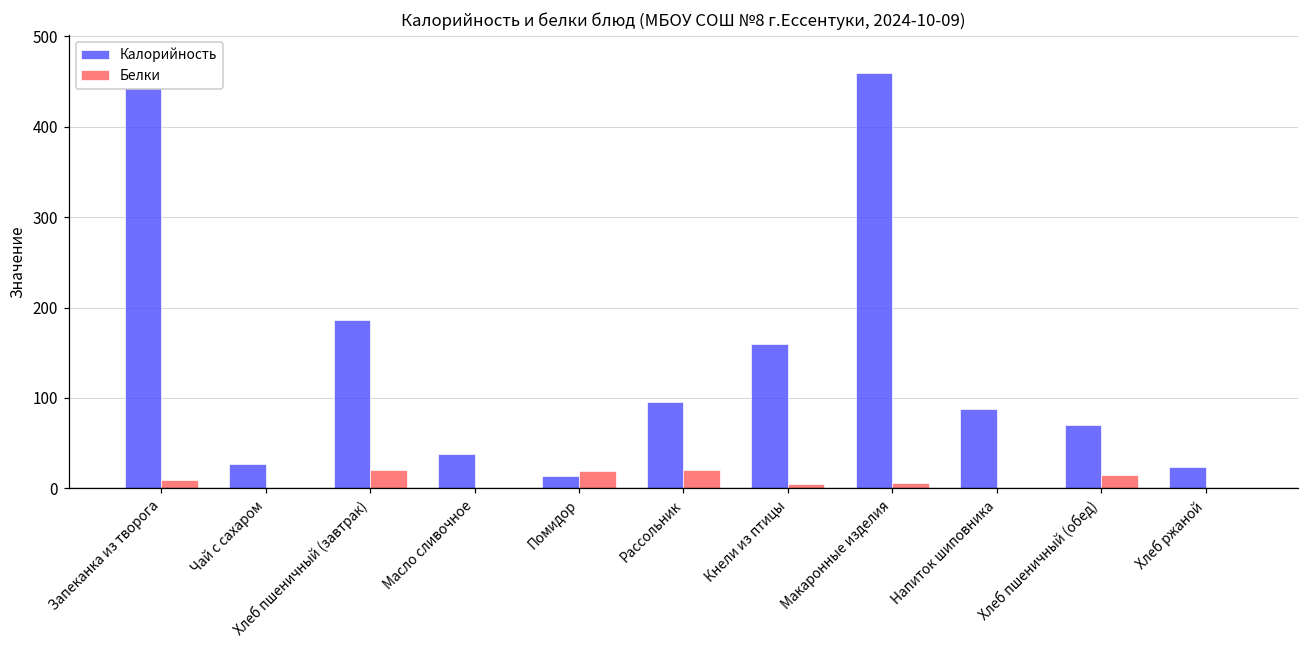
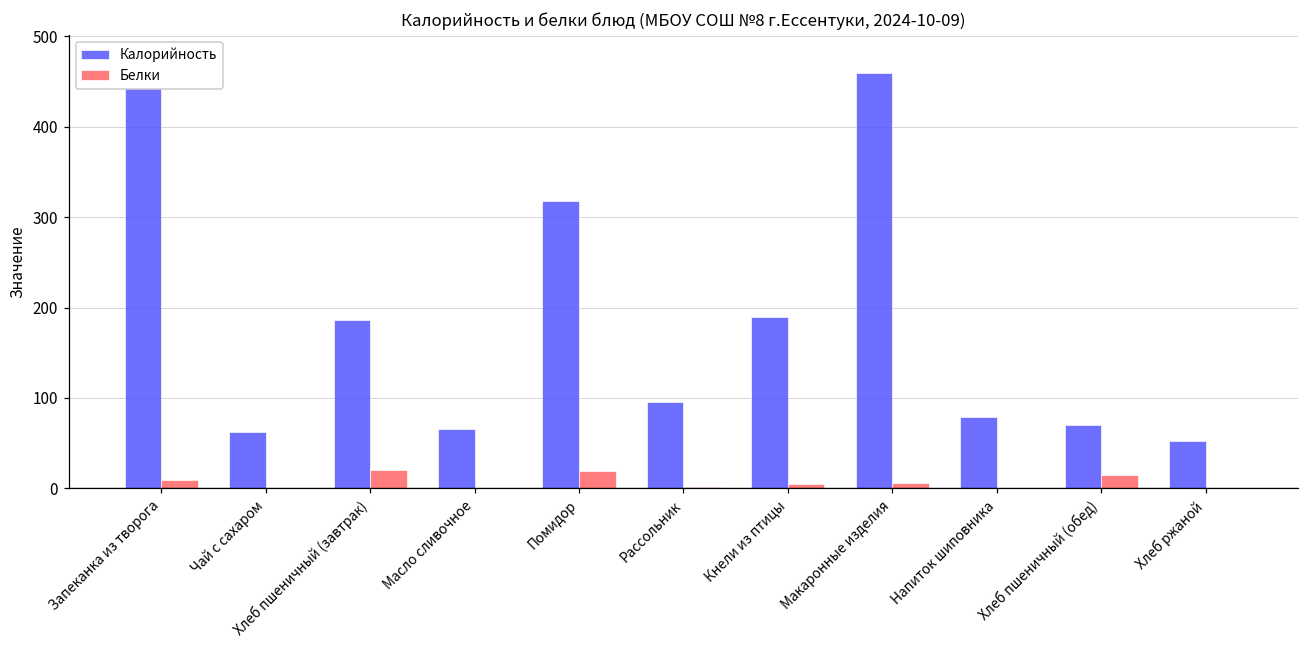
  {
    "Калорийность": {
-     "Чай с сахаром": 30,
+     "Чай с сахаром": 60,
      "Хлеб пшеничный (завтрак)": 190,
-     "Масло сливочное": 40,
-     "Помидор": 10,
+     "Масло сливочное": 70,
+     "Помидор": 320,
      "Рассольник": 100,
-     "Кнели из птицы": 160,
+     "Кнели из птицы": 190,
      "Макаронные изделия": 460,
-     "Напиток шиповника": 90,
+     "Напиток шиповника": 80,
      "Хлеб пшеничный (обед)": 70,
-     "Хлеб ржаной": 20
+     "Хлеб ржаной": 50
    },
    "Белки": {
      "Запеканка из творога": 10,
      "Хлеб пшеничный (завтрак)": 20,
      "Помидор": 20,
-     "Рассольник": 20,
+     "Рассольник": 0,
      "Кнели из птицы": 10,
      "Макаронные изделия": 10,
      "Хлеб пшеничный (обед)": 10
    }
  }
